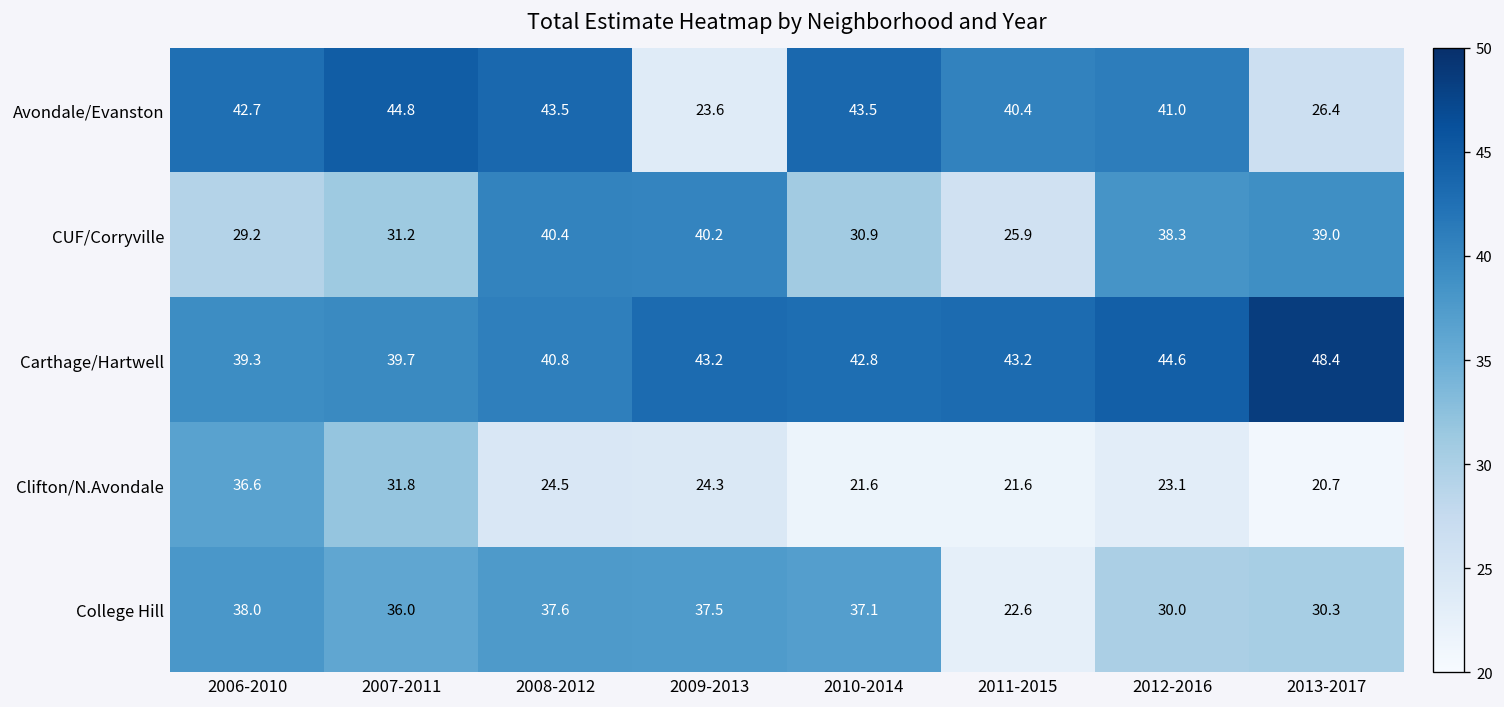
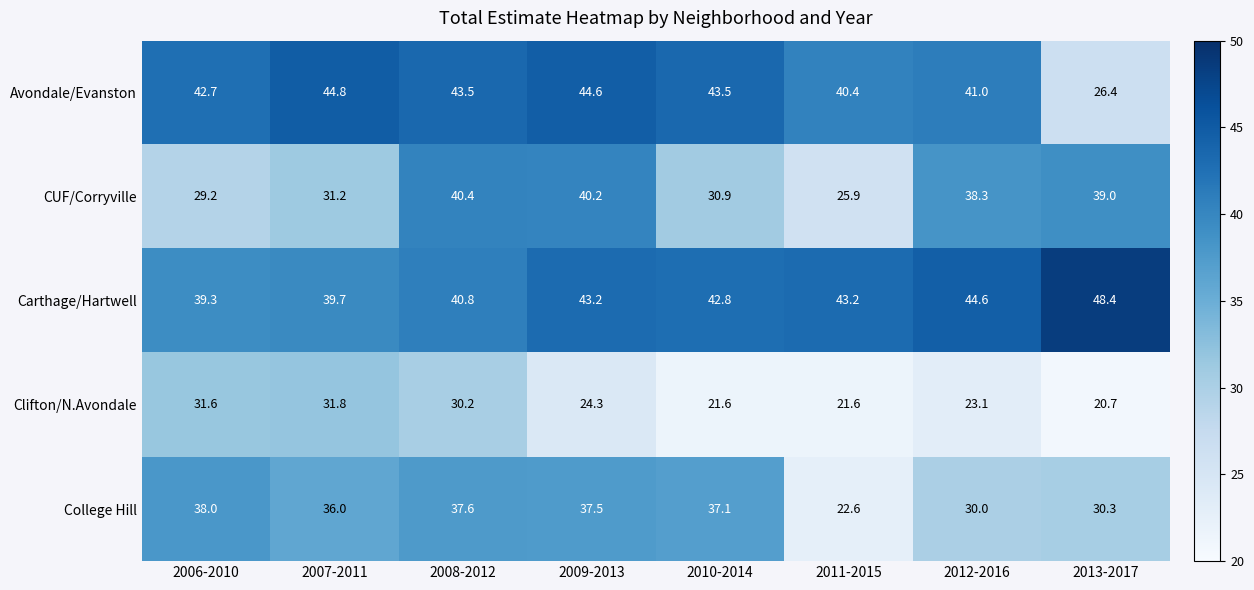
  {
    "Avondale/Evanston": {
      "2006-2010": 42.7,
      "2007-2011": 44.8,
      "2008-2012": 43.5,
-     "2009-2013": 23.6,
+     "2009-2013": 44.6,
      "2010-2014": 43.5,
      "2011-2015": 40.4,
      "2012-2016": 41.0,
      "2013-2017": 26.4
    },
    "CUF/Corryville": {
      "2006-2010": 29.2,
      "2007-2011": 31.2,
      "2008-2012": 40.4,
      "2009-2013": 40.2,
      "2010-2014": 30.9,
      "2011-2015": 25.9,
      "2012-2016": 38.3,
      "2013-2017": 39.0
    },
    "Carthage/Hartwell": {
      "2006-2010": 39.3,
      "2007-2011": 39.7,
      "2008-2012": 40.8,
      "2009-2013": 43.2,
      "2010-2014": 42.8,
      "2011-2015": 43.2,
      "2012-2016": 44.6,
      "2013-2017": 48.4
    },
    "Clifton/N.Avondale": {
-     "2006-2010": 36.6,
+     "2006-2010": 31.6,
      "2007-2011": 31.8,
-     "2008-2012": 24.5,
+     "2008-2012": 30.2,
      "2009-2013": 24.3,
      "2010-2014": 21.6,
      "2011-2015": 21.6,
      "2012-2016": 23.1,
      "2013-2017": 20.7
    },
    "College Hill": {
      "2006-2010": 38.0,
      "2007-2011": 36.0,
      "2008-2012": 37.6,
      "2009-2013": 37.5,
      "2010-2014": 37.1,
      "2011-2015": 22.6,
      "2012-2016": 30.0,
      "2013-2017": 30.3
    }
  }
